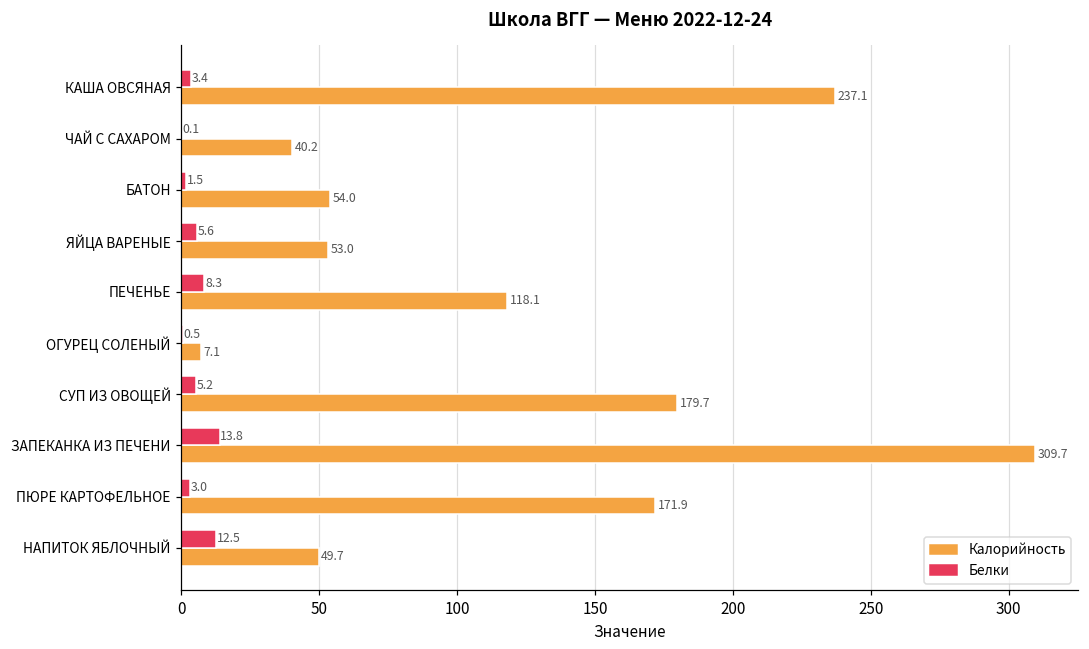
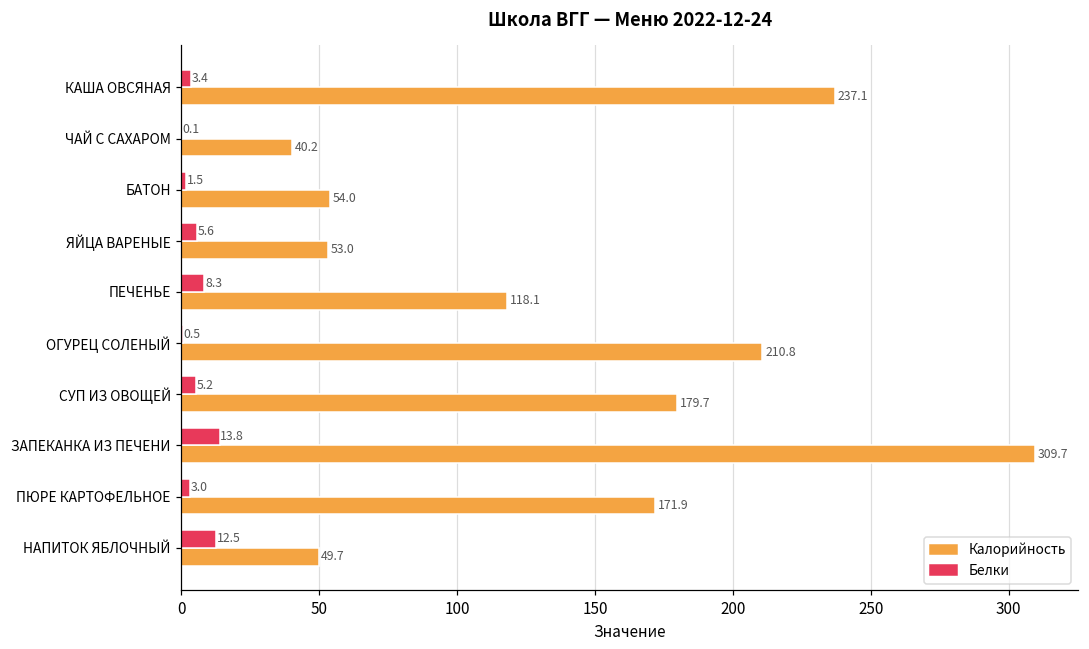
  {
    "Калорийность": {
      "КАША ОВСЯНАЯ": 237.1,
      "ЧАЙ С САХАРОМ": 40.2,
      "БАТОН": 54.0,
      "ЯЙЦА ВАРЕНЫЕ": 53.0,
      "ПЕЧЕНЬЕ": 118.1,
-     "ОГУРЕЦ СОЛЕНЫЙ": 7.1,
+     "ОГУРЕЦ СОЛЕНЫЙ": 210.8,
      "СУП ИЗ ОВОЩЕЙ": 179.7,
      "ЗАПЕКАНКА ИЗ ПЕЧЕНИ": 309.7,
      "ПЮРЕ КАРТОФЕЛЬНОЕ": 171.9,
      "НАПИТОК ЯБЛОЧНЫЙ": 49.7
    },
    "Белки": {
      "КАША ОВСЯНАЯ": 3.4,
      "ЧАЙ С САХАРОМ": 0.1,
      "БАТОН": 1.5,
      "ЯЙЦА ВАРЕНЫЕ": 5.6,
      "ПЕЧЕНЬЕ": 8.3,
      "ОГУРЕЦ СОЛЕНЫЙ": 0.5,
      "СУП ИЗ ОВОЩЕЙ": 5.2,
      "ЗАПЕКАНКА ИЗ ПЕЧЕНИ": 13.8,
      "ПЮРЕ КАРТОФЕЛЬНОЕ": 3.0,
      "НАПИТОК ЯБЛОЧНЫЙ": 12.5
    }
  }
